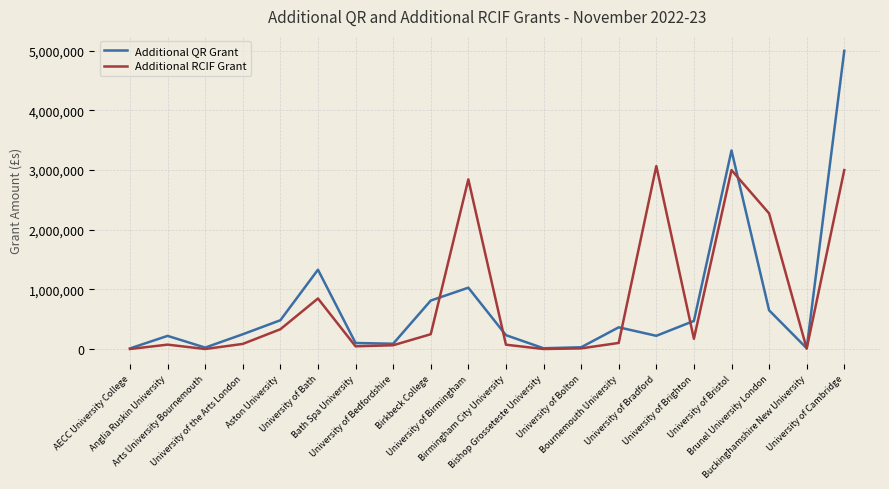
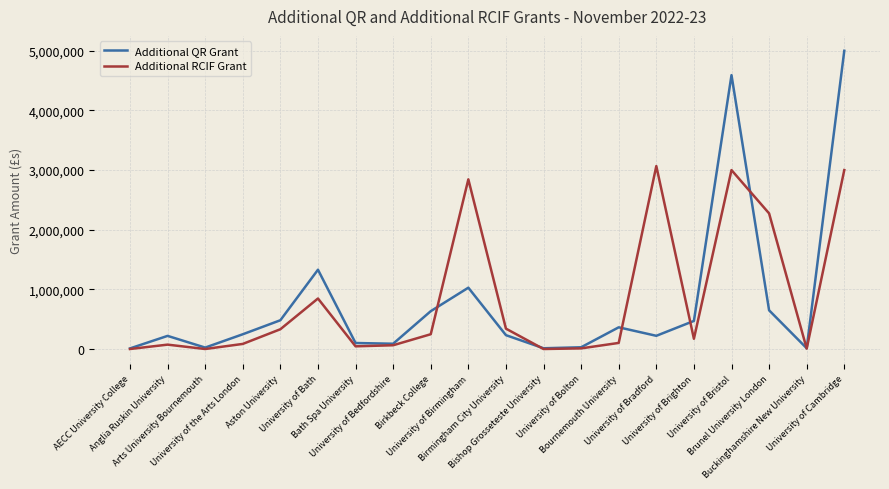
  {
    "Additional QR Grant": {
      "Anglia Ruskin University": "200,000",
      "University of the Arts London": "200,000",
      "Aston University": "500,000",
      "University of Bath": "1,300,000",
      "Bath Spa University": "100,000",
-     "Birkbeck College": "800,000",
+     "Birkbeck College": "600,000",
      "University of Birmingham": "1,000,000",
      "Birmingham City University": "200,000",
      "Bournemouth University": "400,000",
      "University of Bradford": "200,000",
      "University of Brighton": "500,000",
-     "University of Bristol": "3,300,000",
+     "University of Bristol": "4,600,000",
      "Brunel University London": "600,000",
      "University of Cambridge": "5,000,000"
    },
    "Additional RCIF Grant": {
      "Anglia Ruskin University": "100,000",
      "University of the Arts London": "100,000",
      "Aston University": "300,000",
      "University of Bath": "800,000",
      "Bath Spa University": "0",
      "Birkbeck College": "200,000",
      "University of Birmingham": "2,800,000",
-     "Birmingham City University": "100,000",
+     "Birmingham City University": "300,000",
      "Bournemouth University": "100,000",
      "University of Bradford": "3,100,000",
      "University of Brighton": "200,000",
      "University of Bristol": "3,000,000",
      "Brunel University London": "2,300,000",
      "University of Cambridge": "3,000,000"
    }
  }
